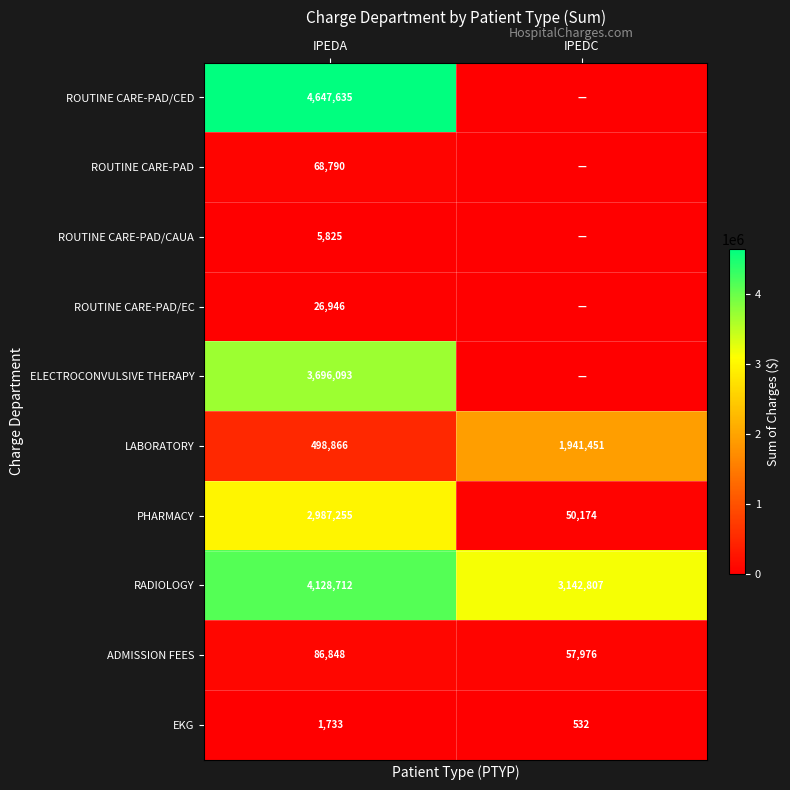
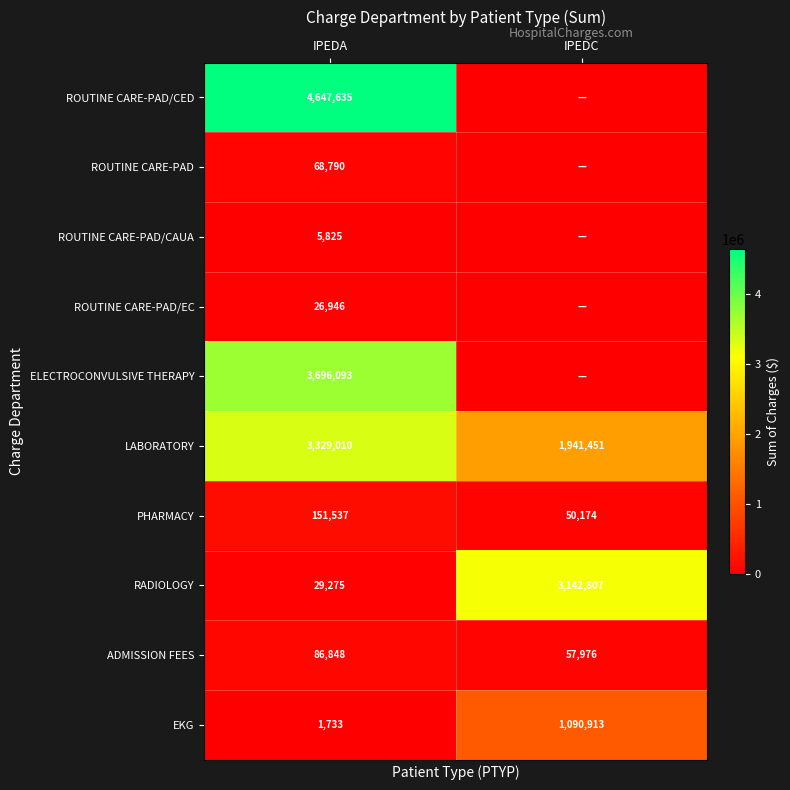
  {
    "ROUTINE CARE-PAD/CED": {
      "IPEDA": "4,647,635"
    },
    "ROUTINE CARE-PAD": {
      "IPEDA": "68,790"
    },
    "ROUTINE CARE-PAD/CAUA": {
      "IPEDA": "5,825"
    },
    "ROUTINE CARE-PAD/EC": {
      "IPEDA": "26,946"
    },
    "ELECTROCONVULSIVE THERAPY": {
      "IPEDA": "3,696,093"
    },
    "LABORATORY": {
-     "IPEDA": "498,866",
+     "IPEDA": "3,329,010",
      "IPEDC": "1,941,451"
    },
    "PHARMACY": {
-     "IPEDA": "2,987,255",
+     "IPEDA": "151,537",
      "IPEDC": "50,174"
    },
    "RADIOLOGY": {
-     "IPEDA": "4,128,712",
+     "IPEDA": "29,275",
      "IPEDC": "3,142,807"
    },
    "ADMISSION FEES": {
      "IPEDA": "86,848",
      "IPEDC": "57,976"
    },
    "EKG": {
      "IPEDA": "1,733",
-     "IPEDC": "532"
+     "IPEDC": "1,090,913"
    }
  }
